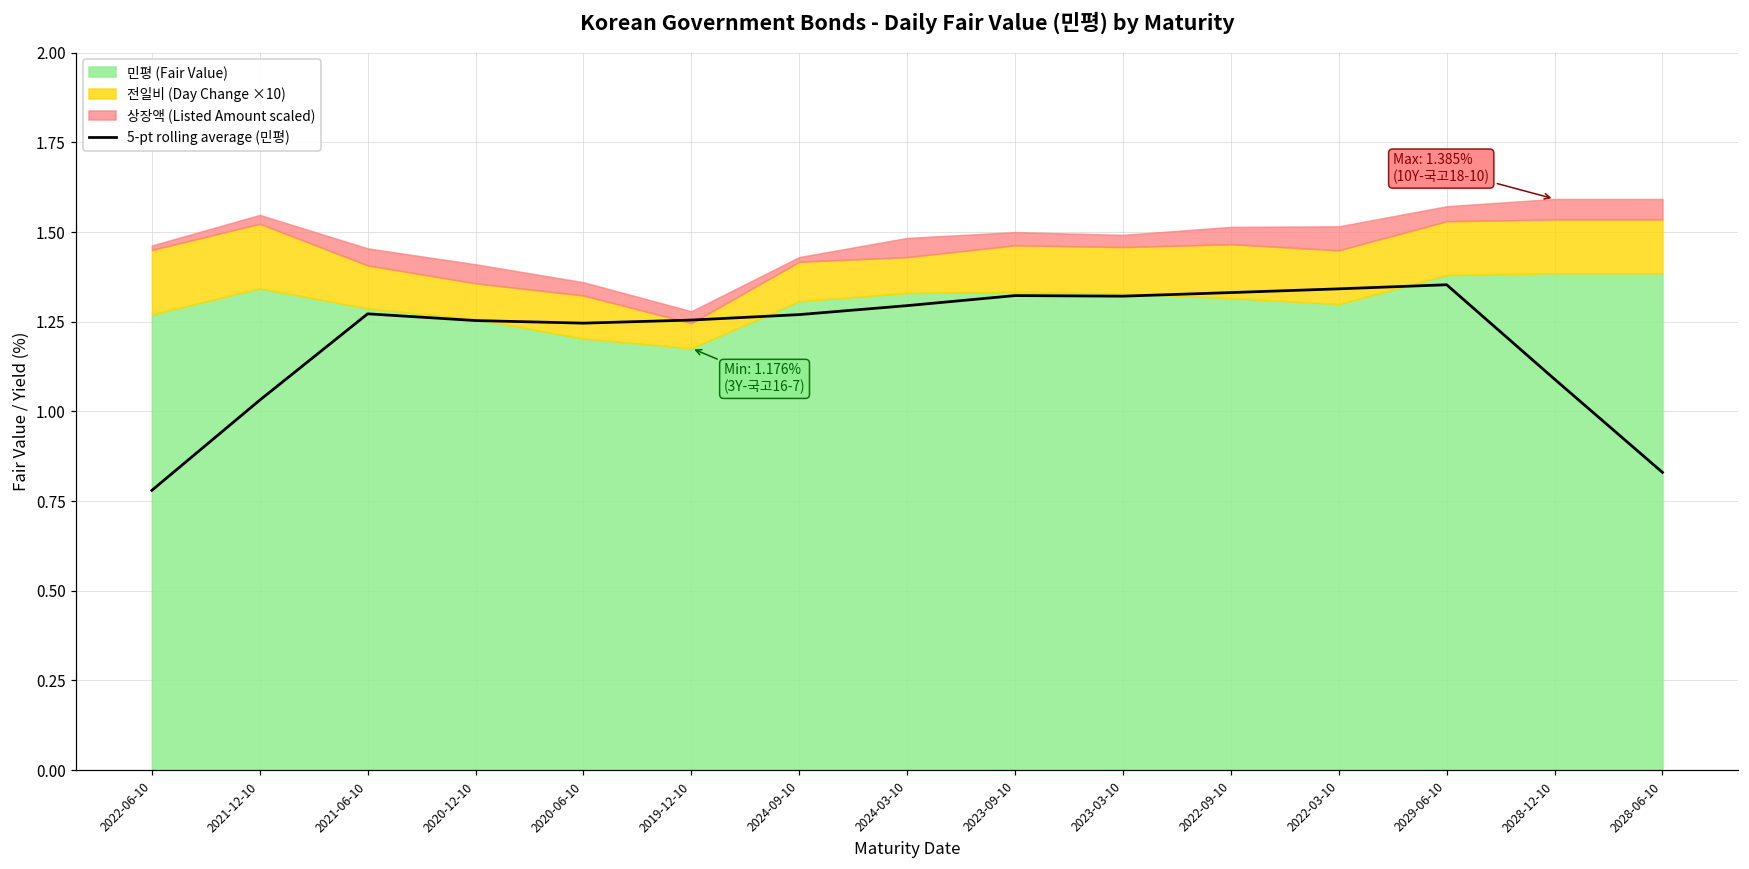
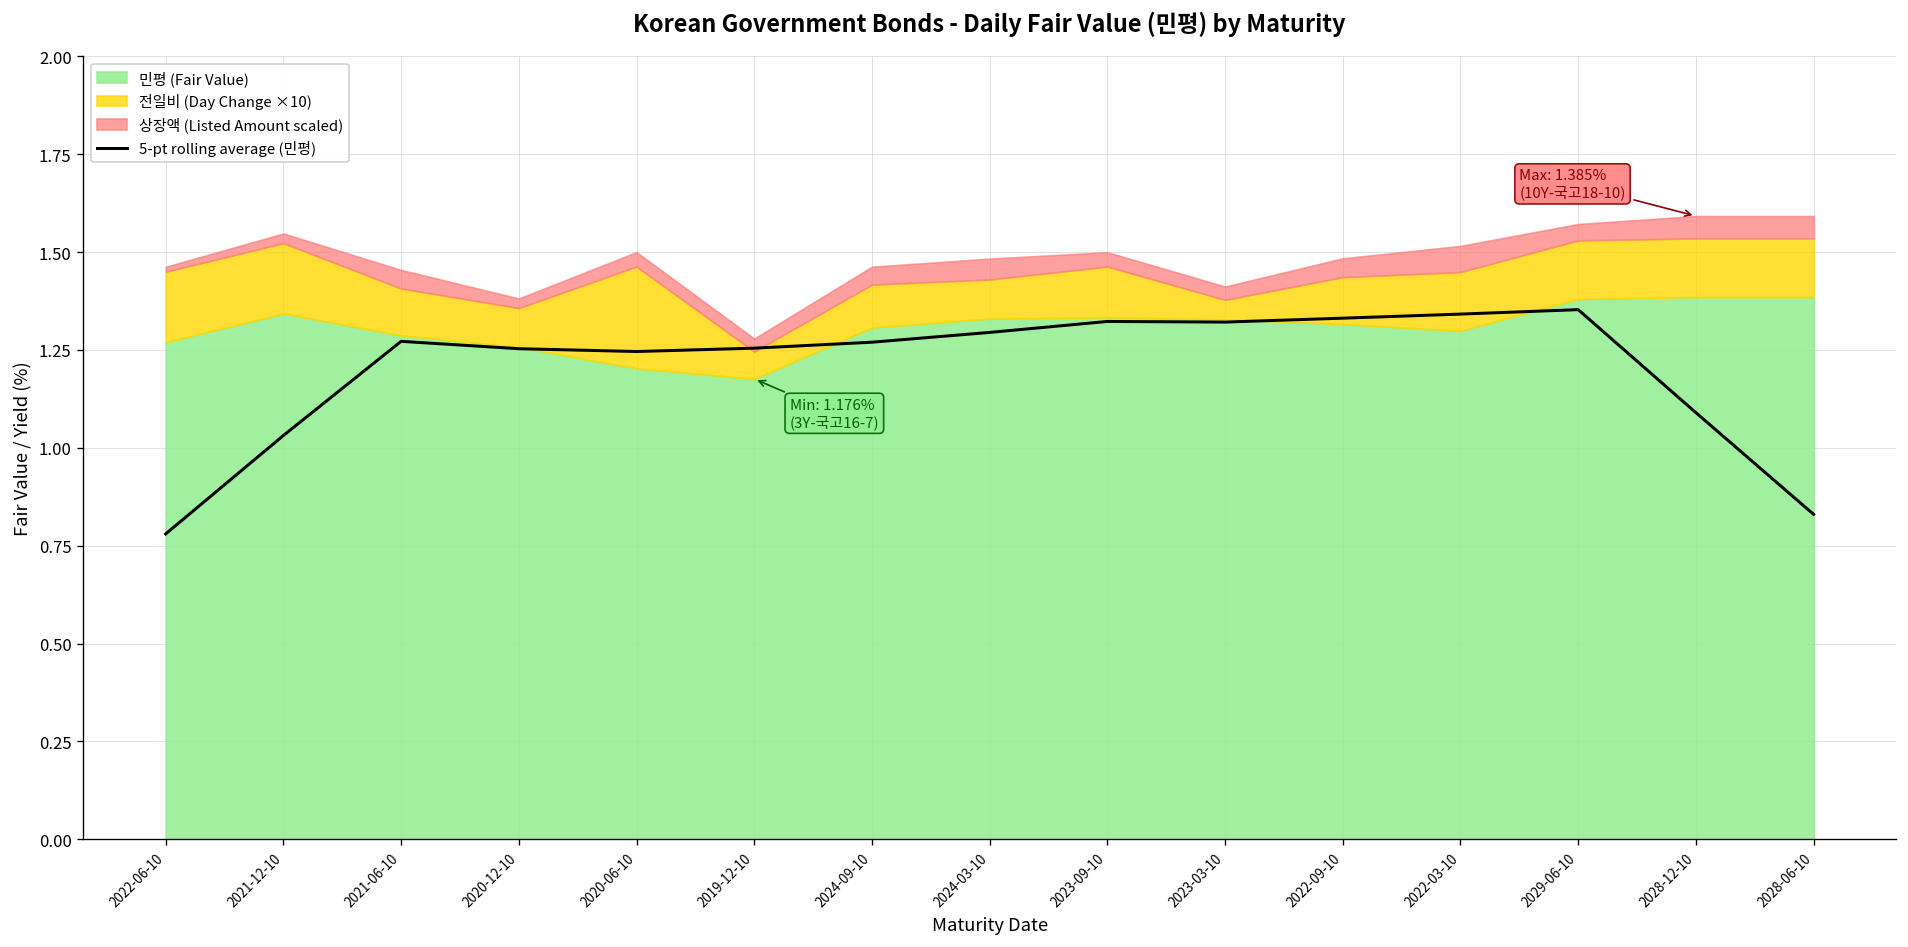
  {
    "5-pt rolling average (민평)": {
      "2022-06-10": 0.78,
      "2021-12-10": 1.03,
      "2021-06-10": 1.27,
      "2020-06-10": 1.25,
      "2019-12-10": 1.25,
      "2024-09-10": 1.27,
      "2024-03-10": 1.29,
      "2023-09-10": 1.32,
      "2022-09-10": 1.33,
      "2022-03-10": 1.34,
      "2029-06-10": 1.35,
      "2028-12-10": 1.09,
      "2028-06-10": 0.83
    },
    "민평 (Fair Value)": {
      "2022-06-10": 1.27,
      "2021-12-10": 1.34,
      "2021-06-10": 1.29,
      "2020-06-10": 1.20,
      "2024-09-10": 1.31,
      "2024-03-10": 1.33,
      "2023-09-10": 1.33,
      "2022-09-10": 1.32,
      "2022-03-10": 1.30,
      "2029-06-10": 1.38,
      "2028-12-10": 1.39,
      "2028-06-10": 1.39
    },
    "전일비 (Day Change ×10)": {
      "2022-06-10": 0.18,
      "2021-12-10": 0.18,
      "2021-06-10": 0.12,
      "2020-12-10": 0.10,
-     "2020-06-10": 0.12,
+     "2020-06-10": 0.26,
      "2019-12-10": 0.07,
      "2024-09-10": 0.11,
      "2024-03-10": 0.10,
      "2023-09-10": 0.13,
-     "2023-03-10": 0.13,
-     "2022-09-10": 0.15,
+     "2023-03-10": 0.05,
+     "2022-09-10": 0.12,
      "2022-03-10": 0.15,
      "2029-06-10": 0.15,
      "2028-12-10": 0.15,
      "2028-06-10": 0.15
    },
    "상장액 (Listed Amount scaled)": {
      "2022-06-10": 0.01,
      "2021-12-10": 0.02,
      "2021-06-10": 0.05,
-     "2020-12-10": 0.05,
+     "2020-12-10": 0.02,
      "2020-06-10": 0.04,
      "2019-12-10": 0.03,
-     "2024-09-10": 0.01,
+     "2024-09-10": 0.05,
      "2024-03-10": 0.05,
      "2023-09-10": 0.04,
      "2023-03-10": 0.03,
      "2022-09-10": 0.05,
      "2022-03-10": 0.07,
      "2029-06-10": 0.04,
      "2028-06-10": 0.06
    }
  }
